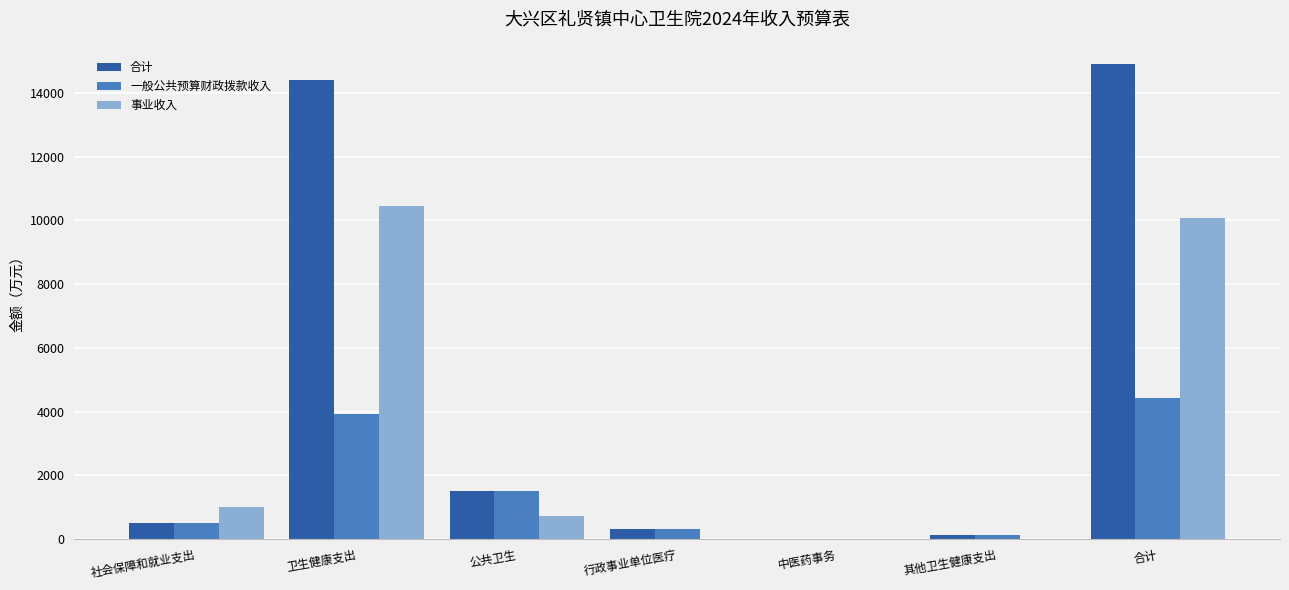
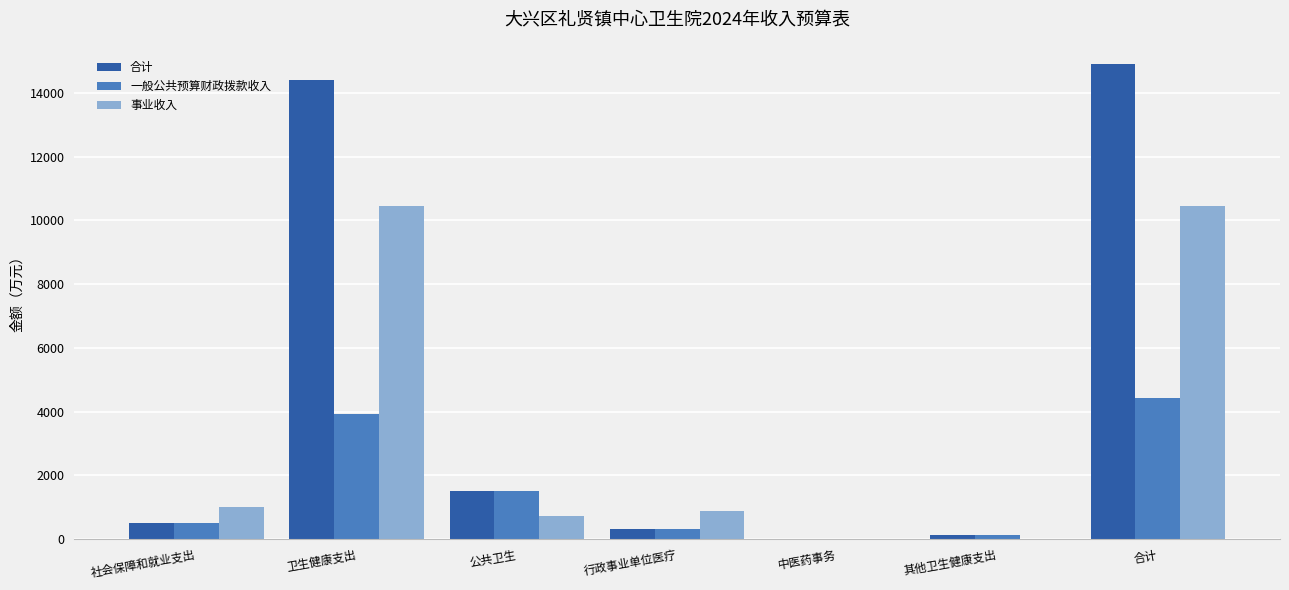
  {
    "事业收入": {
      "社会保障和就业支出": 1000,
      "卫生健康支出": 10500,
      "公共卫生": 700,
-     "行政事业单位医疗": 0,
+     "行政事业单位医疗": 900,
      "中医药事务": 0,
      "其他卫生健康支出": 0,
-     "合计": 10100
+     "合计": 10500
    }
  }
